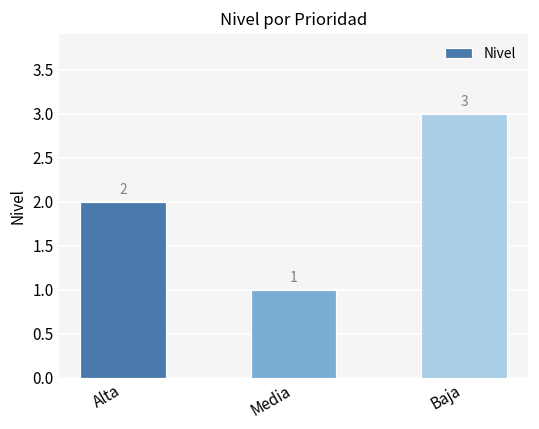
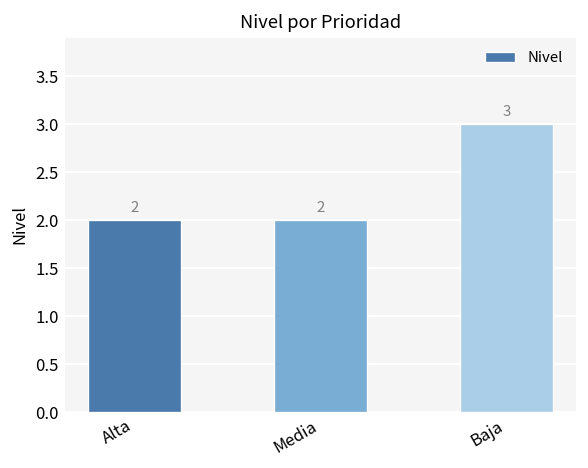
  {
    "Alta": 2,
-   "Media": 1,
+   "Media": 2,
    "Baja": 3
  }
